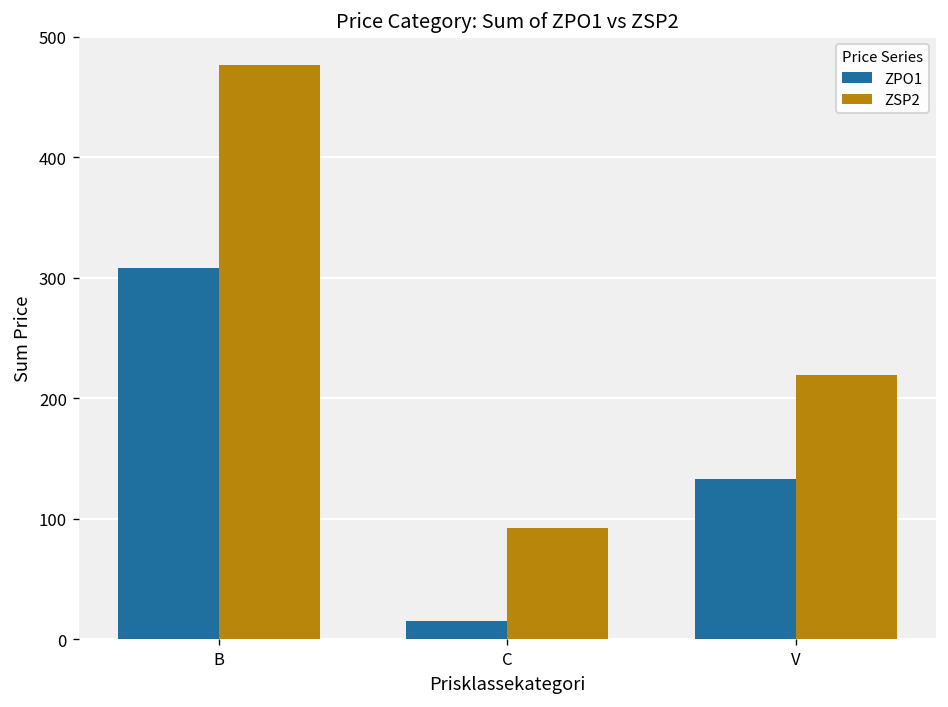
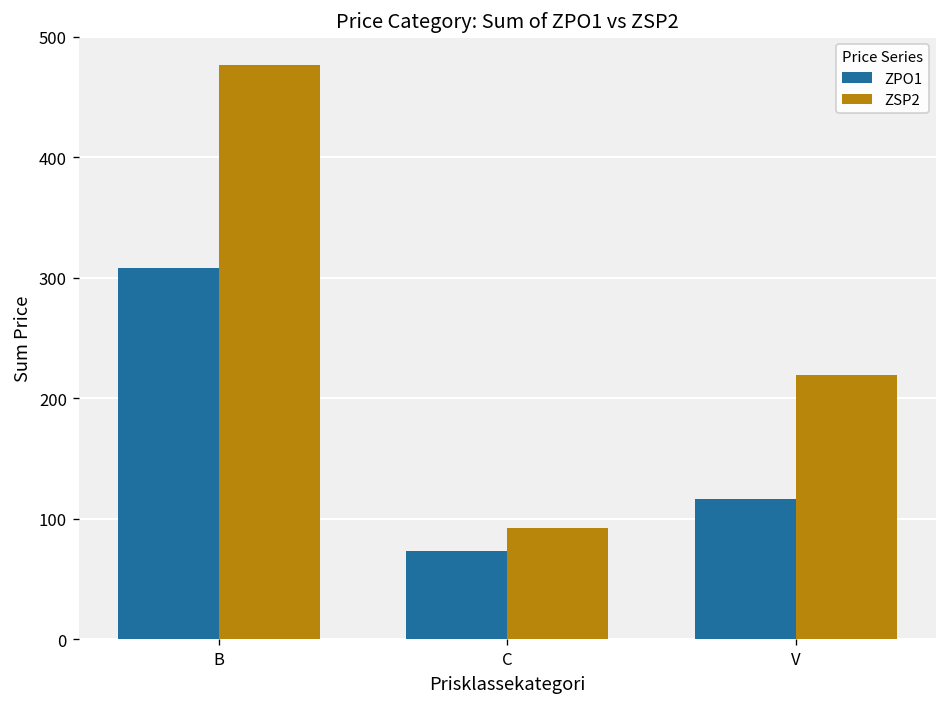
  {
    "ZPO1": {
      "B": 308,
-     "C": 15,
-     "V": 133
+     "C": 74,
+     "V": 116
    },
    "ZSP2": {
      "B": 477,
      "C": 93,
      "V": 219
    }
  }
